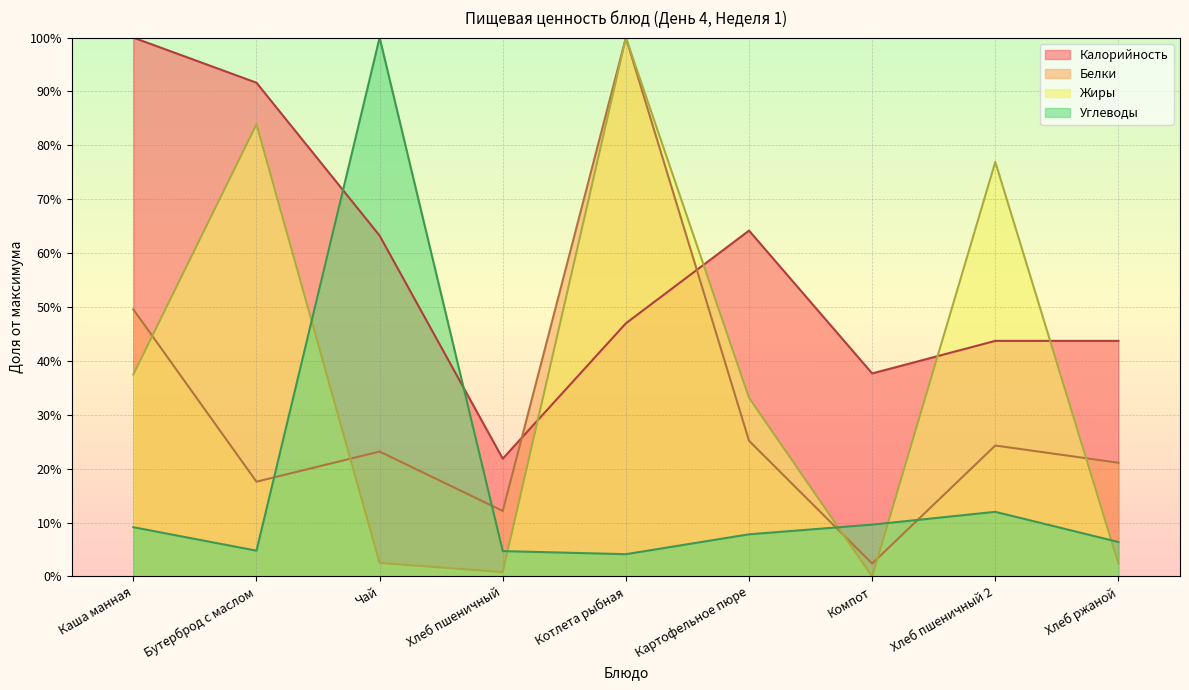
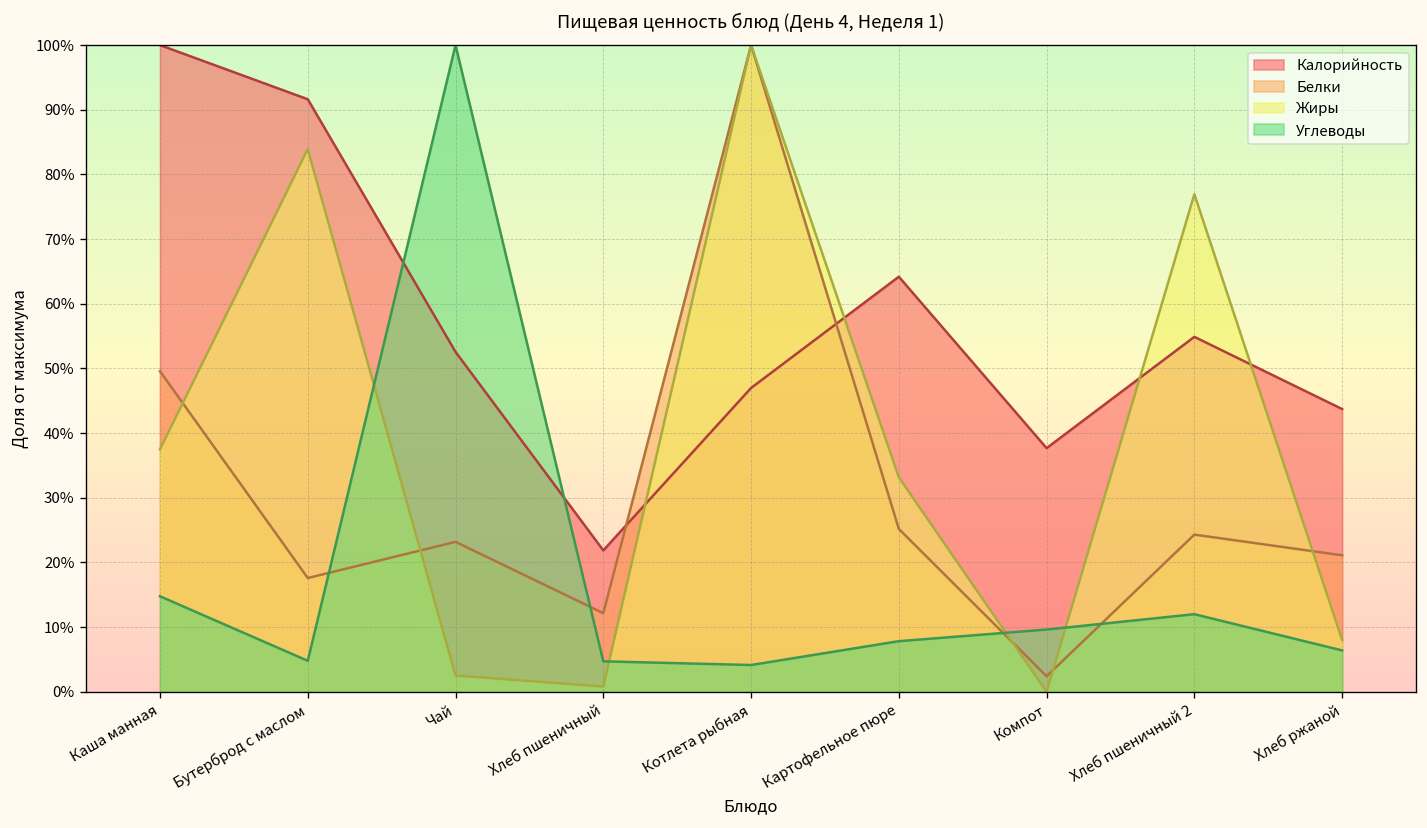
  {
    "Калорийность": {
      "Каша манная": "100%",
      "Бутерброд с маслом": "92%",
-     "Чай": "63%",
+     "Чай": "53%",
      "Хлеб пшеничный": "22%",
      "Котлета рыбная": "47%",
      "Картофельное пюре": "64%",
      "Компот": "38%",
-     "Хлеб пшеничный 2": "44%",
+     "Хлеб пшеничный 2": "55%",
      "Хлеб ржаной": "44%"
    },
    "Белки": {
      "Каша манная": "50%",
      "Бутерброд с маслом": "18%",
      "Чай": "23%",
      "Хлеб пшеничный": "12%",
      "Картофельное пюре": "25%",
      "Компот": "2%",
      "Хлеб пшеничный 2": "24%",
      "Хлеб ржаной": "21%"
    },
    "Жиры": {
      "Каша манная": "37%",
      "Бутерброд с маслом": "84%",
      "Чай": "3%",
      "Хлеб пшеничный": "1%",
      "Картофельное пюре": "33%",
      "Компот": "0%",
      "Хлеб пшеничный 2": "77%",
-     "Хлеб ржаной": "2%"
+     "Хлеб ржаной": "8%"
    },
    "Углеводы": {
-     "Каша манная": "9%",
+     "Каша манная": "15%",
      "Бутерброд с маслом": "5%",
      "Чай": "100%",
      "Хлеб пшеничный": "5%",
      "Котлета рыбная": "4%",
      "Картофельное пюре": "8%",
      "Компот": "10%",
      "Хлеб пшеничный 2": "12%",
      "Хлеб ржаной": "6%"
    }
  }
